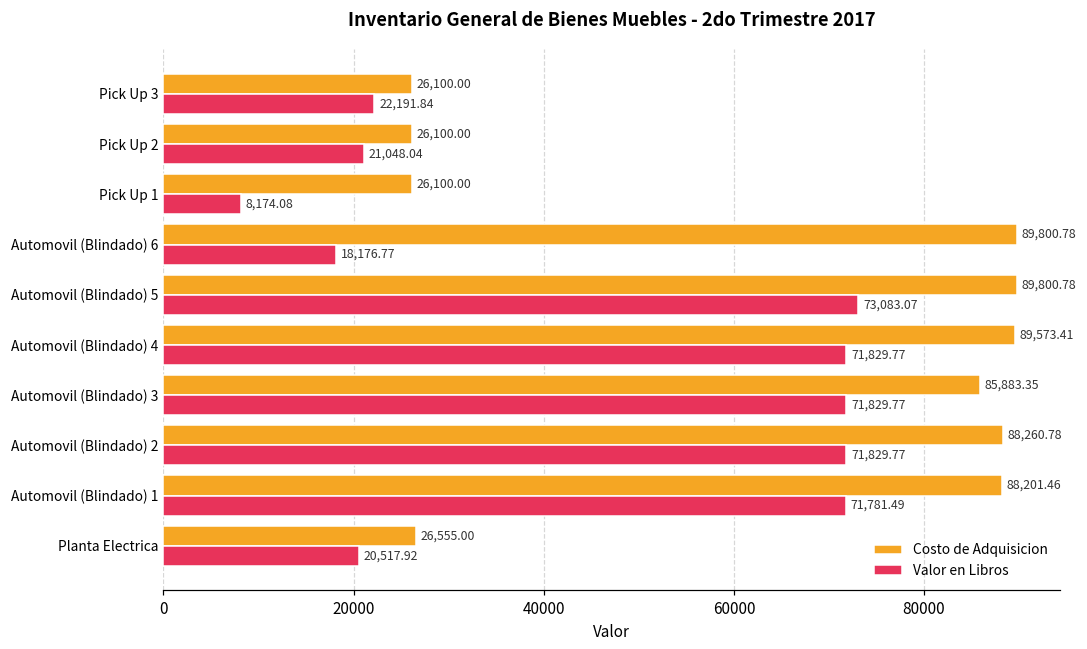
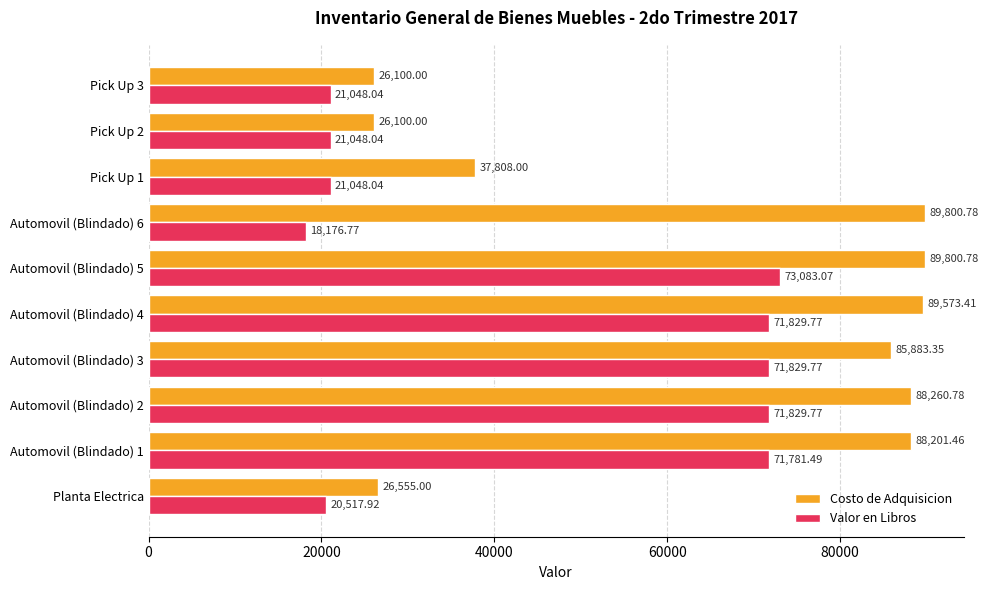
  {
    "Costo de Adquisicion": {
      "Pick Up 3": "26,100.00",
      "Pick Up 2": "26,100.00",
-     "Pick Up 1": "26,100.00",
+     "Pick Up 1": "37,808.00",
      "Automovil (Blindado) 6": "89,800.78",
      "Automovil (Blindado) 5": "89,800.78",
      "Automovil (Blindado) 4": "89,573.41",
      "Automovil (Blindado) 3": "85,883.35",
      "Automovil (Blindado) 2": "88,260.78",
      "Automovil (Blindado) 1": "88,201.46",
      "Planta Electrica": "26,555.00"
    },
    "Valor en Libros": {
-     "Pick Up 3": "22,191.84",
+     "Pick Up 3": "21,048.04",
      "Pick Up 2": "21,048.04",
-     "Pick Up 1": "8,174.08",
+     "Pick Up 1": "21,048.04",
      "Automovil (Blindado) 6": "18,176.77",
      "Automovil (Blindado) 5": "73,083.07",
      "Automovil (Blindado) 4": "71,829.77",
      "Automovil (Blindado) 3": "71,829.77",
      "Automovil (Blindado) 2": "71,829.77",
      "Automovil (Blindado) 1": "71,781.49",
      "Planta Electrica": "20,517.92"
    }
  }
